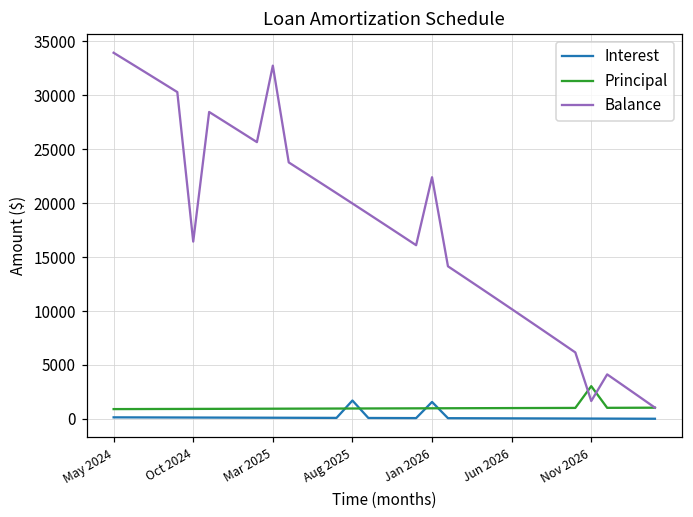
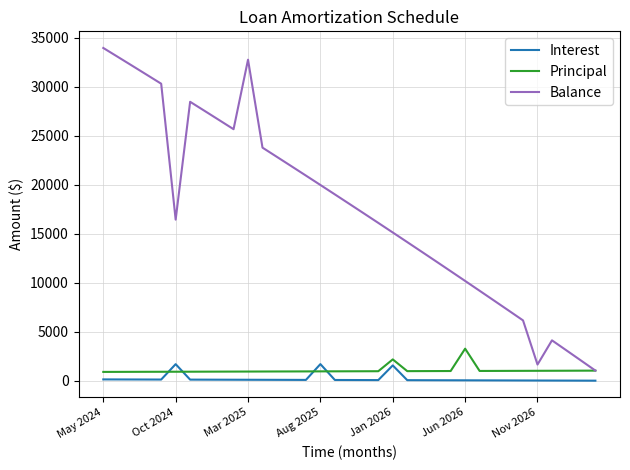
  {
    "Interest": {
      "May 2024": 0,
-     "Oct 2024": 0,
+     "Oct 2024": 2000,
      "Mar 2025": 0,
      "Aug 2025": 2000,
      "Jan 2026": 2000,
      "Jun 2026": 0,
      "Nov 2026": 0
    },
    "Principal": {
      "May 2024": 1000,
      "Oct 2024": 1000,
      "Mar 2025": 1000,
      "Aug 2025": 1000,
-     "Jan 2026": 1000,
-     "Jun 2026": 1000,
-     "Nov 2026": 3000
+     "Jan 2026": 2000,
+     "Jun 2026": 3000,
+     "Nov 2026": 1000
    },
    "Balance": {
      "May 2024": 34000,
      "Oct 2024": 16000,
      "Mar 2025": 33000,
      "Aug 2025": 20000,
-     "Jan 2026": 22000,
+     "Jan 2026": 15000,
      "Jun 2026": 10000,
      "Nov 2026": 2000
    }
  }
